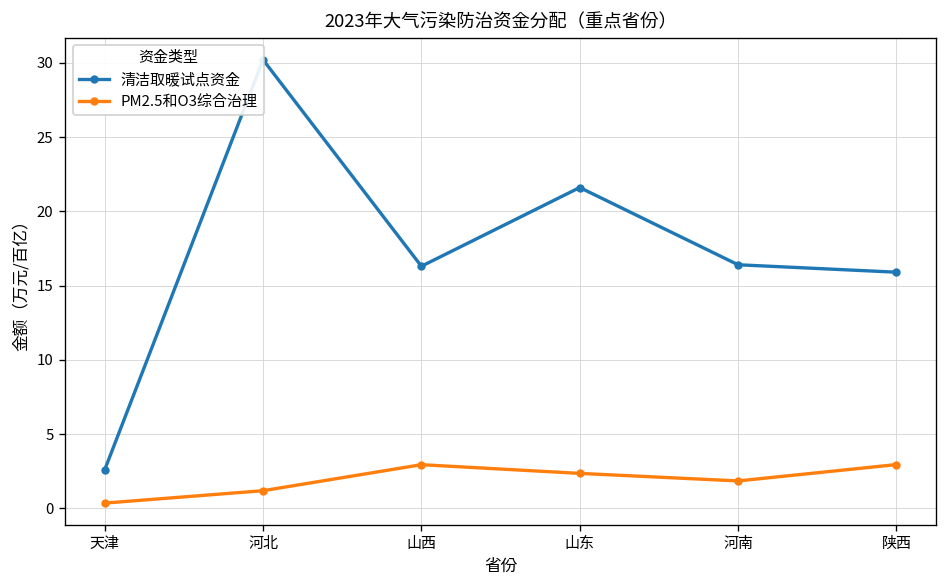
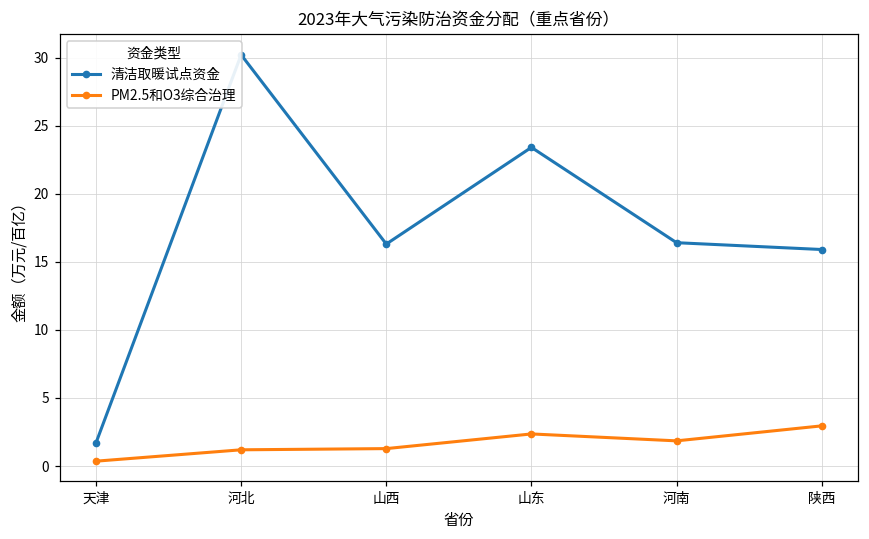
  {
    "清洁取暖试点资金": {
-     "天津": 2.6,
+     "天津": 1.7,
      "山西": 16.3,
-     "山东": 21.6,
+     "山东": 23.4,
      "河南": 16.4,
      "陕西": 15.9
    },
    "PM2.5和O3综合治理": {
      "天津": 0.4,
      "河北": 1.2,
-     "山西": 2.9,
+     "山西": 1.3,
      "山东": 2.4,
      "河南": 1.8,
      "陕西": 2.9
    }
  }
